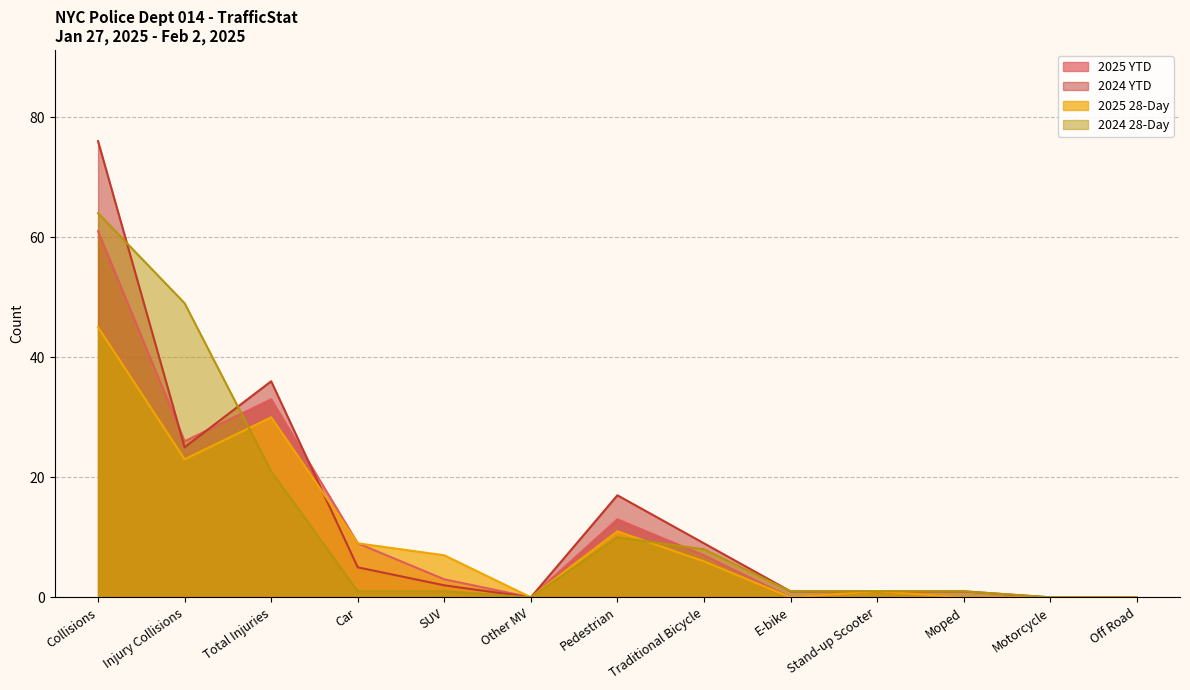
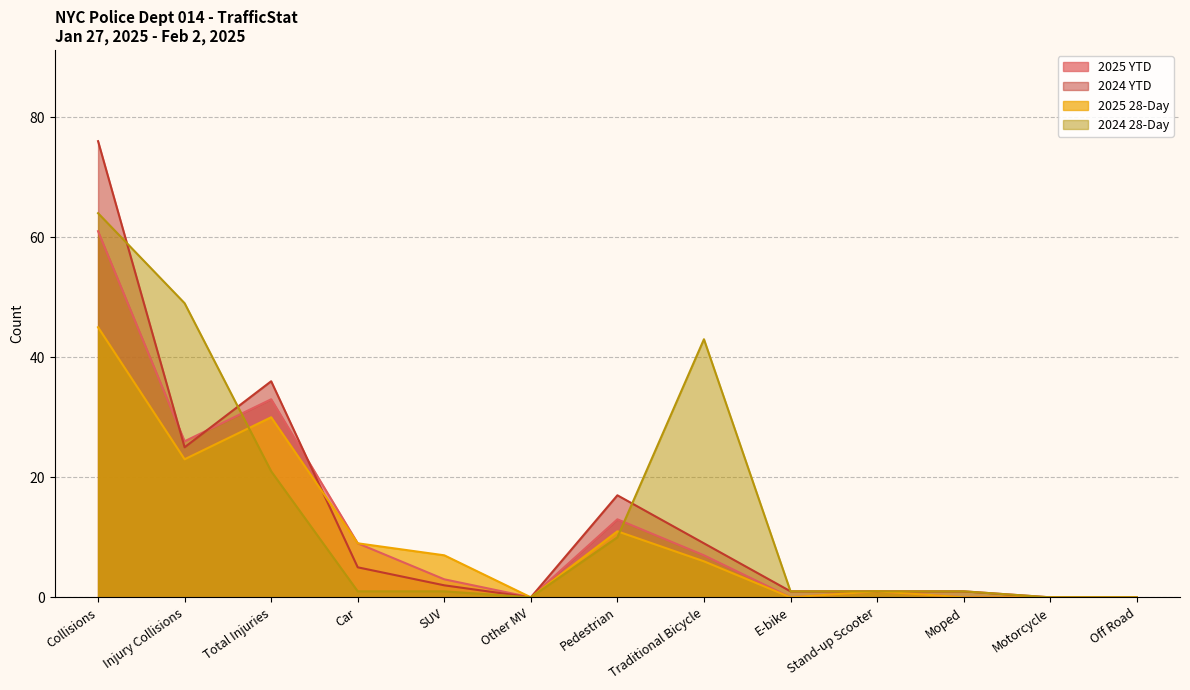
  {
    "2025 28-Day": {
      "Collisions": 45,
      "Injury Collisions": 23,
      "Total Injuries": 30,
      "SUV": 7,
      "Pedestrian": 11,
      "Traditional Bicycle": 6
    },
    "2024 28-Day": {
      "Collisions": 64,
      "Injury Collisions": 49,
      "Total Injuries": 21,
      "Car": 1,
      "SUV": 1,
      "Pedestrian": 10,
-     "Traditional Bicycle": 8
+     "Traditional Bicycle": 43
    }
  }
